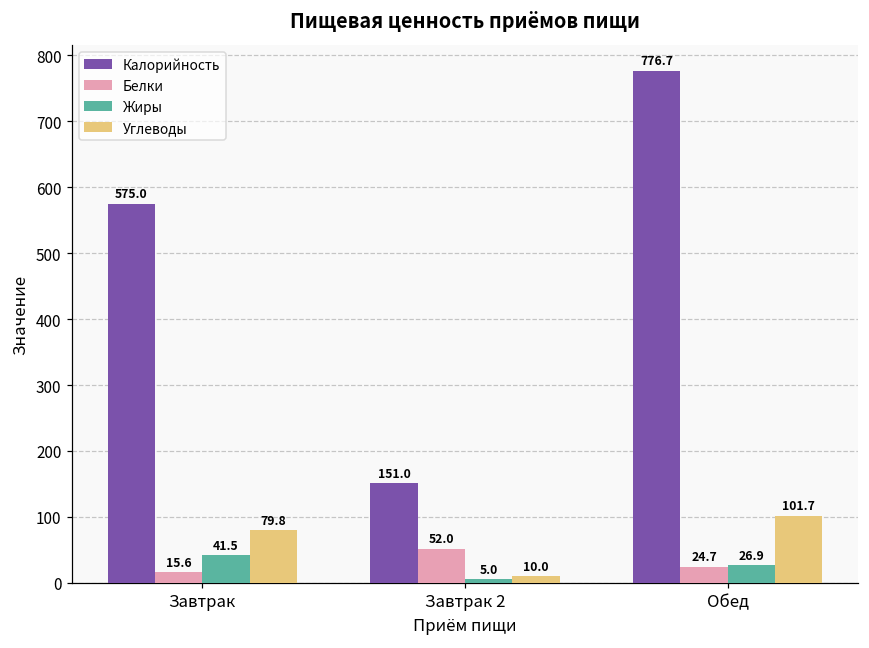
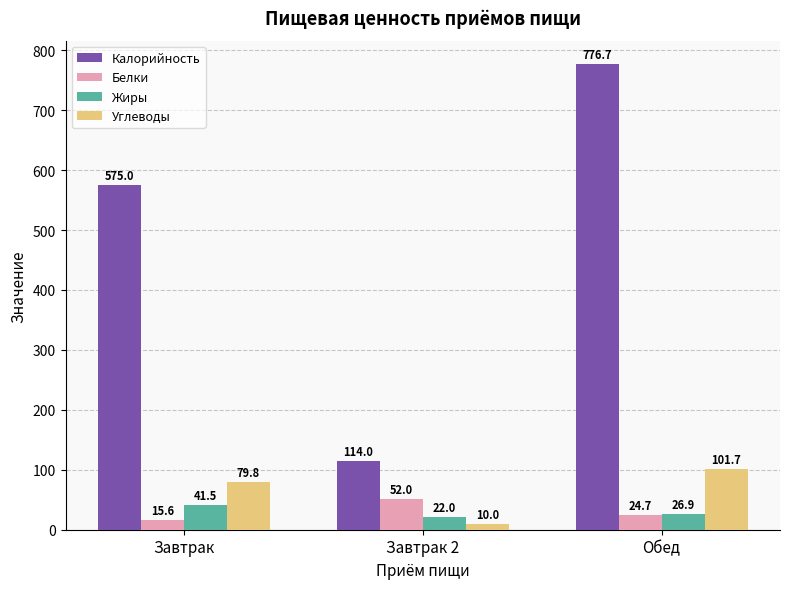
  {
    "Калорийность": {
      "Завтрак": 575.0,
-     "Завтрак 2": 151.0,
+     "Завтрак 2": 114.0,
      "Обед": 776.7
    },
    "Белки": {
      "Завтрак": 15.6,
      "Завтрак 2": 52.0,
      "Обед": 24.7
    },
    "Жиры": {
      "Завтрак": 41.5,
-     "Завтрак 2": 5.0,
+     "Завтрак 2": 22.0,
      "Обед": 26.9
    },
    "Углеводы": {
      "Завтрак": 79.8,
      "Завтрак 2": 10.0,
      "Обед": 101.7
    }
  }
